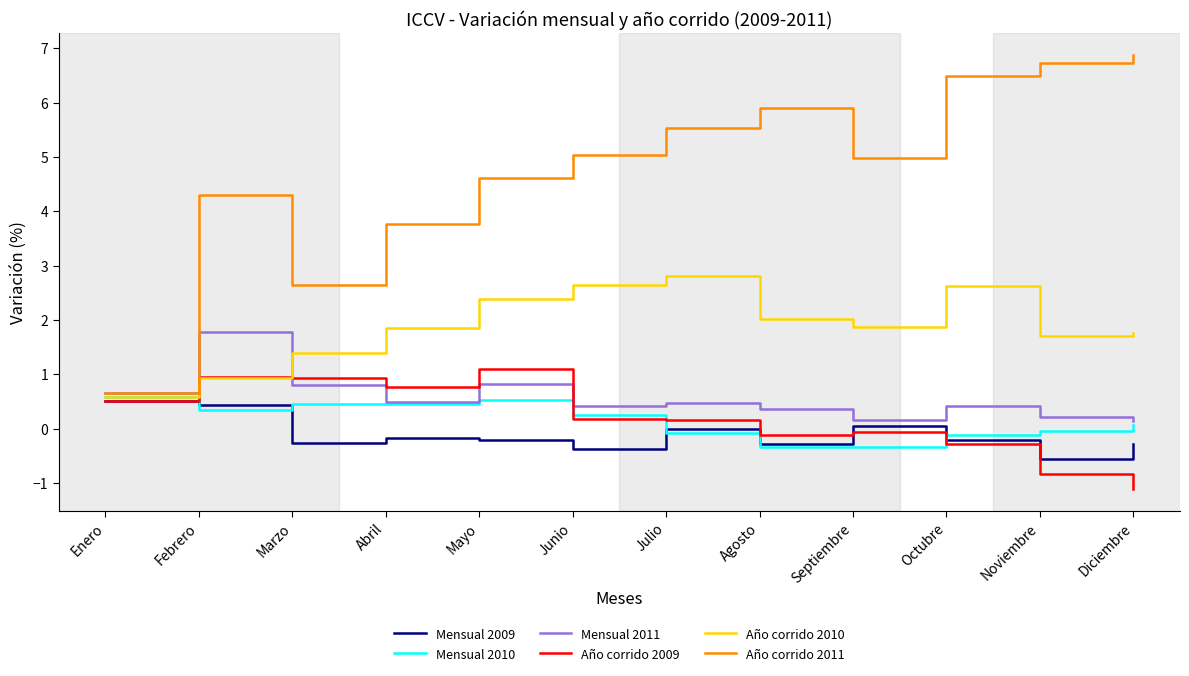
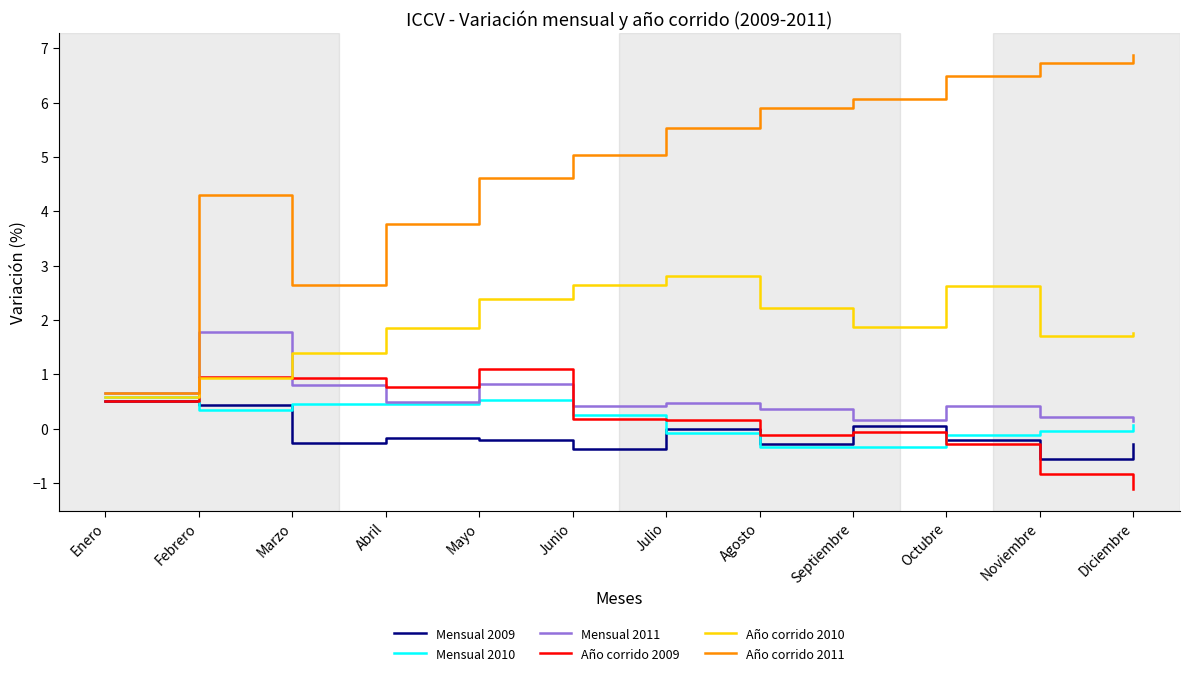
  {
    "Mensual 2009": {
      "Febrero": 0.4,
      "Marzo": -0.3,
      "Abril": -0.2,
      "Mayo": -0.2,
      "Junio": -0.4,
      "Julio": 0.0,
      "Agosto": -0.3,
      "Septiembre": 0.1,
      "Octubre": -0.2,
      "Noviembre": -0.6,
      "Diciembre": -0.3
    },
    "Mensual 2010": {
      "Febrero": 0.3,
      "Marzo": 0.5,
      "Abril": 0.4,
      "Mayo": 0.5,
      "Junio": 0.3,
      "Julio": -0.1,
      "Agosto": -0.3,
      "Septiembre": -0.3,
      "Octubre": -0.1,
      "Noviembre": 0.0,
      "Diciembre": 0.1
    },
    "Mensual 2011": {
      "Febrero": 1.8,
      "Marzo": 0.8,
      "Abril": 0.5,
      "Mayo": 0.8,
      "Junio": 0.4,
      "Julio": 0.5,
      "Agosto": 0.4,
      "Septiembre": 0.2,
      "Octubre": 0.4,
      "Noviembre": 0.2,
      "Diciembre": 0.1
    },
    "Año corrido 2009": {
      "Marzo": 0.9,
      "Abril": 0.8,
      "Mayo": 1.1,
      "Junio": 0.2,
      "Julio": 0.2,
      "Agosto": -0.1,
      "Septiembre": -0.1,
      "Octubre": -0.3,
      "Noviembre": -0.8,
      "Diciembre": -1.1
    },
    "Año corrido 2010": {
      "Marzo": 1.4,
      "Abril": 1.8,
      "Mayo": 2.4,
      "Junio": 2.6,
      "Julio": 2.8,
-     "Agosto": 2.0,
+     "Agosto": 2.2,
      "Septiembre": 1.9,
      "Octubre": 2.6,
      "Noviembre": 1.7,
      "Diciembre": 1.8
    },
    "Año corrido 2011": {
      "Febrero": 4.3,
      "Marzo": 2.6,
      "Abril": 3.8,
      "Mayo": 4.6,
      "Junio": 5.0,
      "Julio": 5.5,
      "Agosto": 5.9,
-     "Septiembre": 5.0,
+     "Septiembre": 6.1,
      "Octubre": 6.5,
      "Noviembre": 6.7,
      "Diciembre": 6.9
    }
  }
